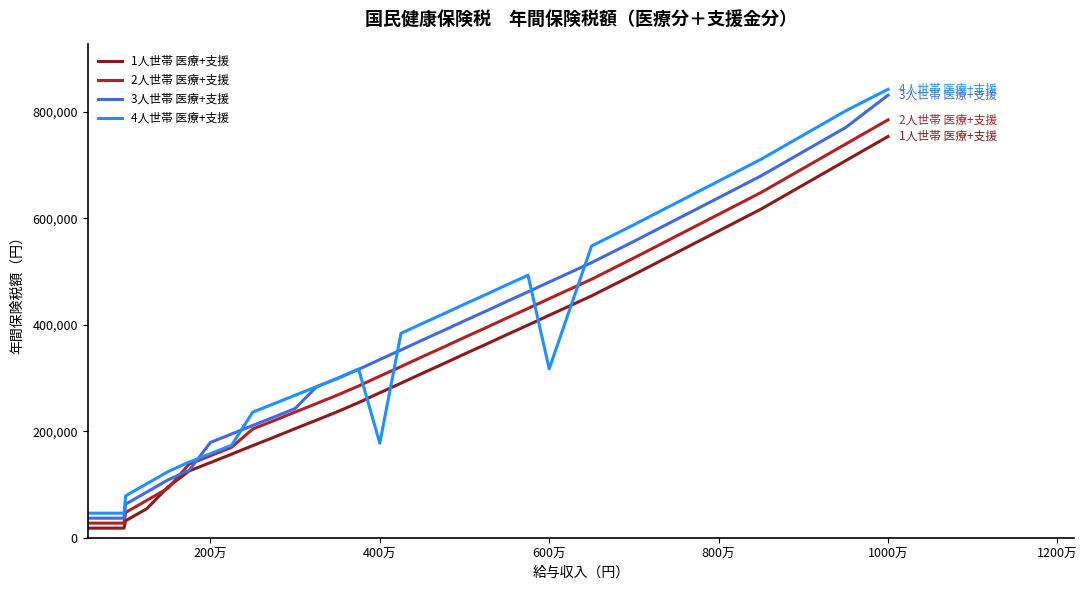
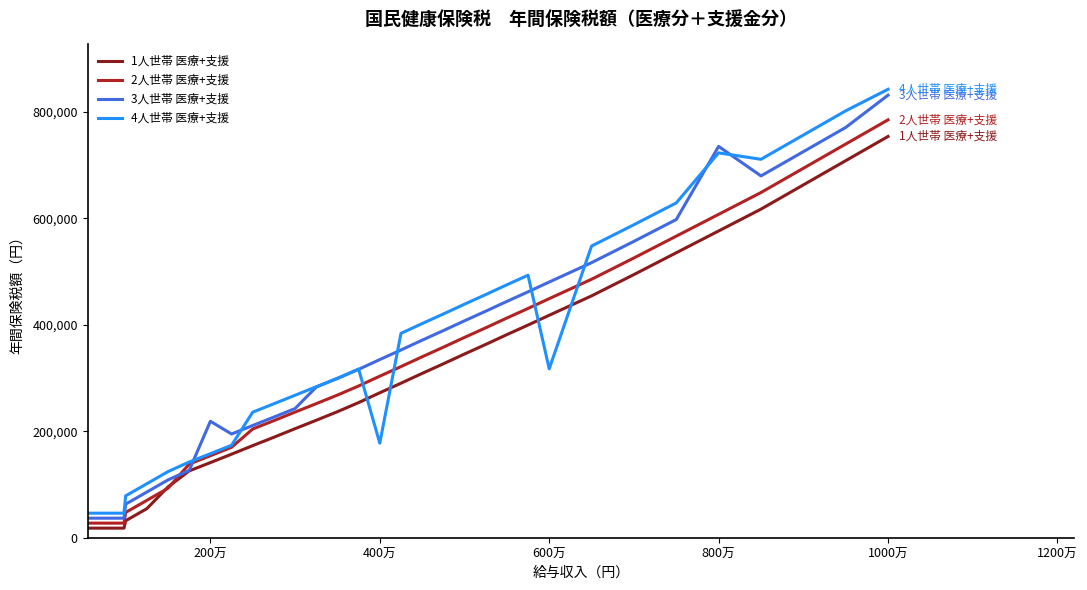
  {
    "3人世帯 医療+支援": {
-     "200万": "180,000",
+     "200万": "220,000",
      "400万": "330,000",
      "600万": "480,000",
-     "800万": "640,000"
+     "800万": "730,000"
    },
    "4人世帯 医療+支援": {
      "400万": "180,000",
      "600万": "320,000",
-     "800万": "670,000"
+     "800万": "720,000"
    }
  }
